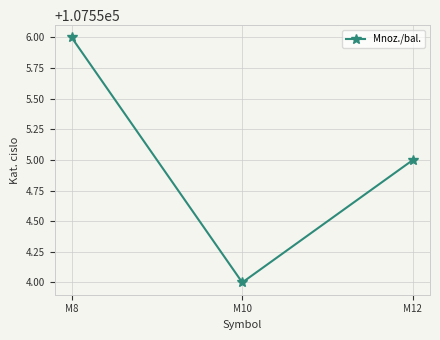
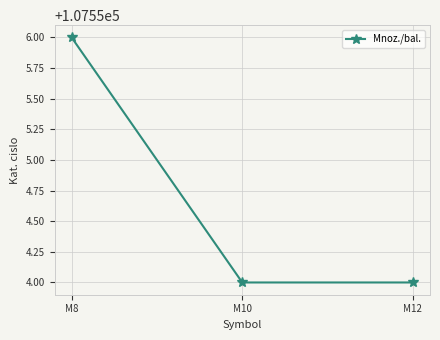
  {
    "M8": 107556,
    "M10": 107554,
-   "M12": 107555
+   "M12": 107554
  }
